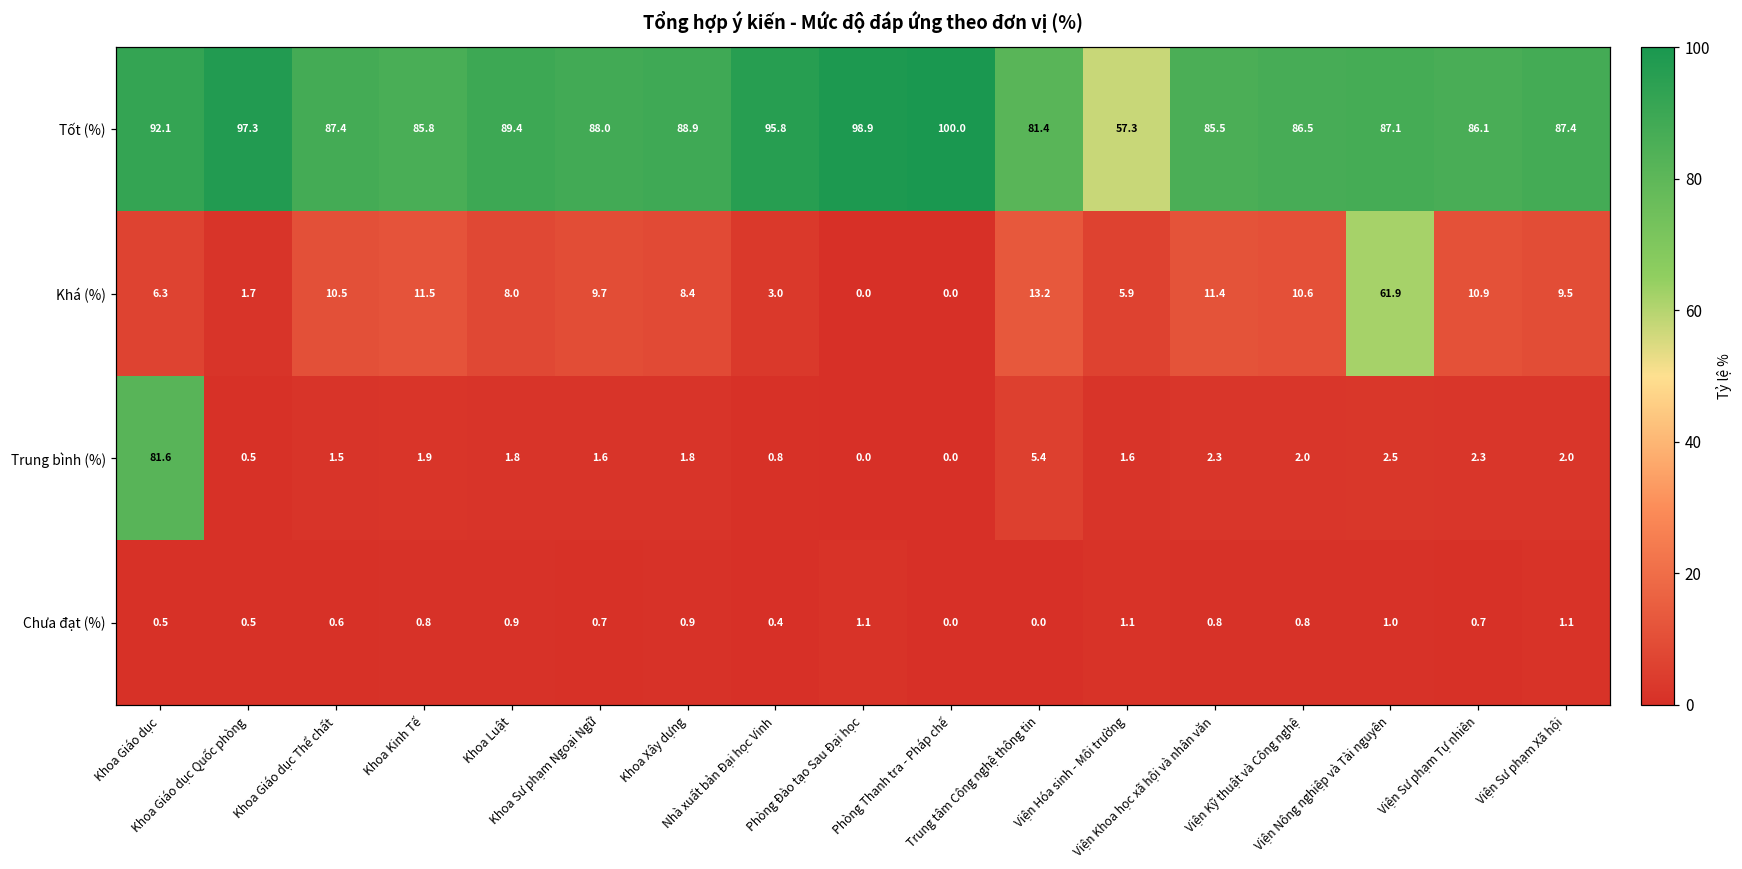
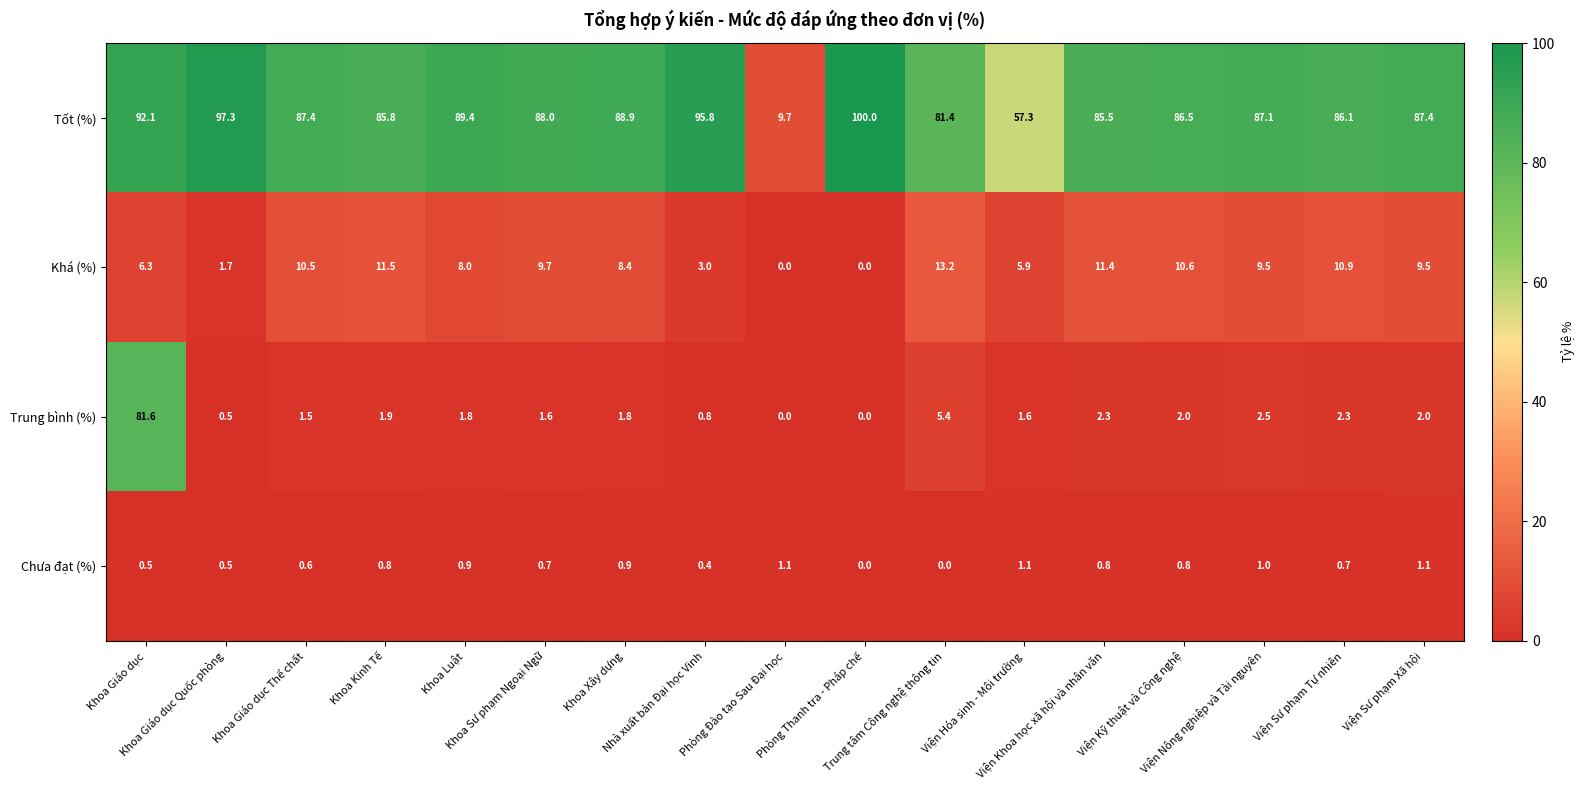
  {
    "Tốt (%)": {
      "Khoa Giáo dục": 92.1,
      "Khoa Giáo dục Quốc phòng": 97.3,
      "Khoa Giáo dục Thể chất": 87.4,
      "Khoa Kinh Tế": 85.8,
      "Khoa Luật": 89.4,
      "Khoa Sư phạm Ngoại Ngữ": 88.0,
      "Khoa Xây dựng": 88.9,
      "Nhà xuất bản Đại học Vinh": 95.8,
-     "Phòng Đào tạo Sau Đại học": 98.9,
+     "Phòng Đào tạo Sau Đại học": 9.7,
      "Phòng Thanh tra - Pháp chế": 100.0,
      "Trung tâm Công nghệ thông tin": 81.4,
      "Viện Hóa sinh - Môi trường": 57.3,
      "Viện Khoa học xã hội và nhân văn": 85.5,
      "Viện Kỹ thuật và Công nghệ": 86.5,
      "Viện Nông nghiệp và Tài nguyên": 87.1,
      "Viện Sư phạm Tự nhiên": 86.1,
      "Viện Sư phạm Xã hội": 87.4
    },
    "Khá (%)": {
      "Khoa Giáo dục": 6.3,
      "Khoa Giáo dục Quốc phòng": 1.7,
      "Khoa Giáo dục Thể chất": 10.5,
      "Khoa Kinh Tế": 11.5,
      "Khoa Luật": 8.0,
      "Khoa Sư phạm Ngoại Ngữ": 9.7,
      "Khoa Xây dựng": 8.4,
      "Nhà xuất bản Đại học Vinh": 3.0,
      "Phòng Đào tạo Sau Đại học": 0.0,
      "Phòng Thanh tra - Pháp chế": 0.0,
      "Trung tâm Công nghệ thông tin": 13.2,
      "Viện Hóa sinh - Môi trường": 5.9,
      "Viện Khoa học xã hội và nhân văn": 11.4,
      "Viện Kỹ thuật và Công nghệ": 10.6,
-     "Viện Nông nghiệp và Tài nguyên": 61.9,
+     "Viện Nông nghiệp và Tài nguyên": 9.5,
      "Viện Sư phạm Tự nhiên": 10.9,
      "Viện Sư phạm Xã hội": 9.5
    },
    "Trung bình (%)": {
      "Khoa Giáo dục": 81.6,
      "Khoa Giáo dục Quốc phòng": 0.5,
      "Khoa Giáo dục Thể chất": 1.5,
      "Khoa Kinh Tế": 1.9,
      "Khoa Luật": 1.8,
      "Khoa Sư phạm Ngoại Ngữ": 1.6,
      "Khoa Xây dựng": 1.8,
      "Nhà xuất bản Đại học Vinh": 0.8,
      "Phòng Đào tạo Sau Đại học": 0.0,
      "Phòng Thanh tra - Pháp chế": 0.0,
      "Trung tâm Công nghệ thông tin": 5.4,
      "Viện Hóa sinh - Môi trường": 1.6,
      "Viện Khoa học xã hội và nhân văn": 2.3,
      "Viện Kỹ thuật và Công nghệ": 2.0,
      "Viện Nông nghiệp và Tài nguyên": 2.5,
      "Viện Sư phạm Tự nhiên": 2.3,
      "Viện Sư phạm Xã hội": 2.0
    },
    "Chưa đạt (%)": {
      "Khoa Giáo dục": 0.5,
      "Khoa Giáo dục Quốc phòng": 0.5,
      "Khoa Giáo dục Thể chất": 0.6,
      "Khoa Kinh Tế": 0.8,
      "Khoa Luật": 0.9,
      "Khoa Sư phạm Ngoại Ngữ": 0.7,
      "Khoa Xây dựng": 0.9,
      "Nhà xuất bản Đại học Vinh": 0.4,
      "Phòng Đào tạo Sau Đại học": 1.1,
      "Phòng Thanh tra - Pháp chế": 0.0,
      "Trung tâm Công nghệ thông tin": 0.0,
      "Viện Hóa sinh - Môi trường": 1.1,
      "Viện Khoa học xã hội và nhân văn": 0.8,
      "Viện Kỹ thuật và Công nghệ": 0.8,
      "Viện Nông nghiệp và Tài nguyên": 1.0,
      "Viện Sư phạm Tự nhiên": 0.7,
      "Viện Sư phạm Xã hội": 1.1
    }
  }
